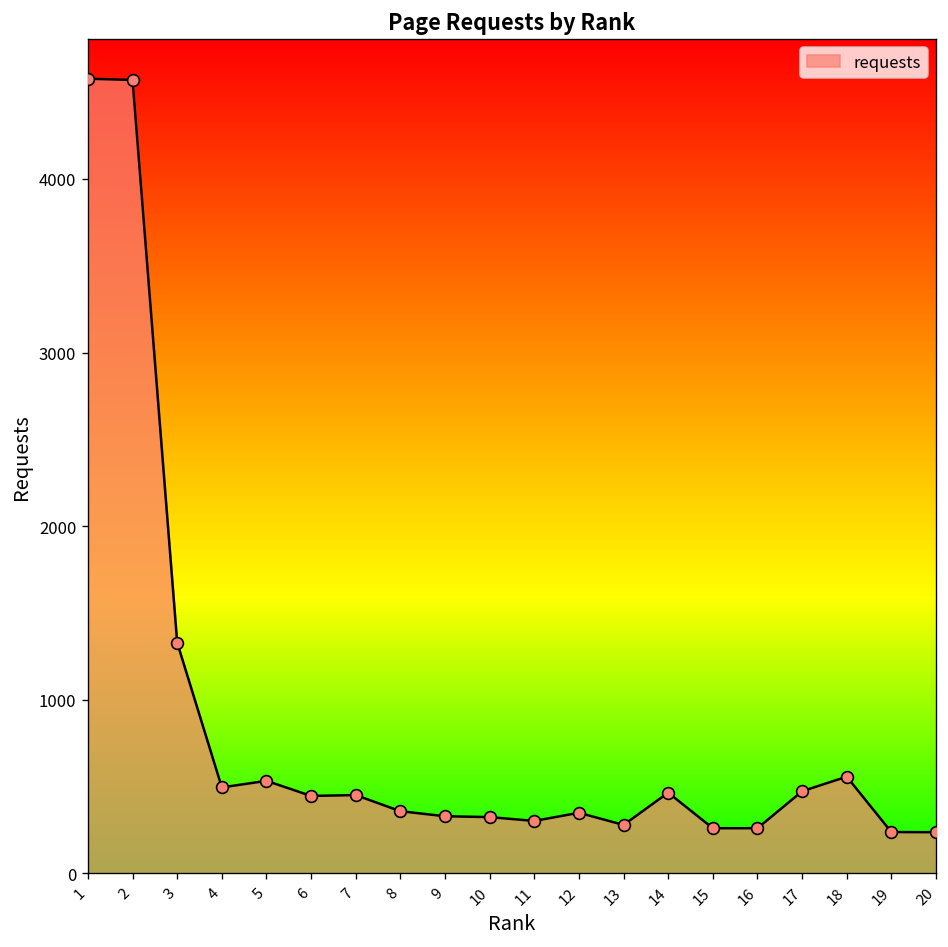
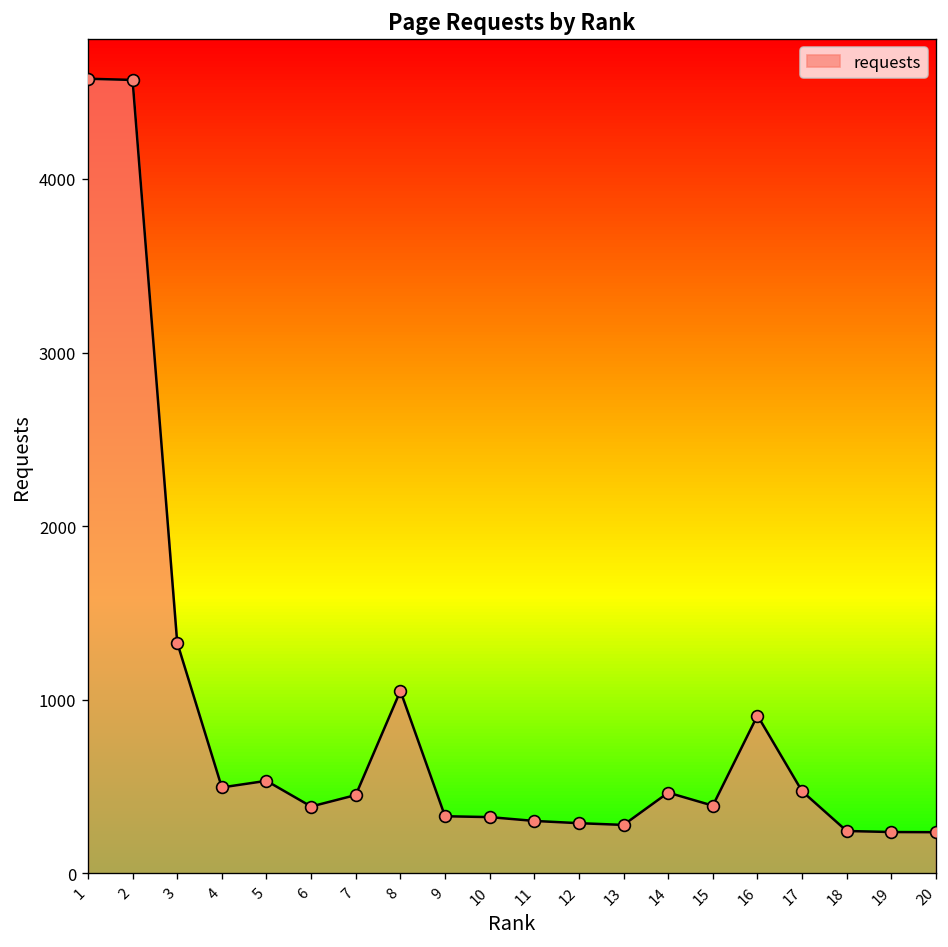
  {
    "1": 4580,
    "2": 4570,
    "3": 1330,
    "4": 500,
    "5": 530,
-   "6": 450,
+   "6": 390,
    "7": 450,
-   "8": 360,
+   "8": 1050,
    "9": 330,
    "10": 320,
    "11": 300,
-   "12": 350,
+   "12": 290,
    "13": 280,
    "14": 470,
-   "15": 260,
-   "16": 260,
+   "15": 390,
+   "16": 910,
    "17": 470,
-   "18": 560,
+   "18": 240,
    "19": 240,
    "20": 240
  }
